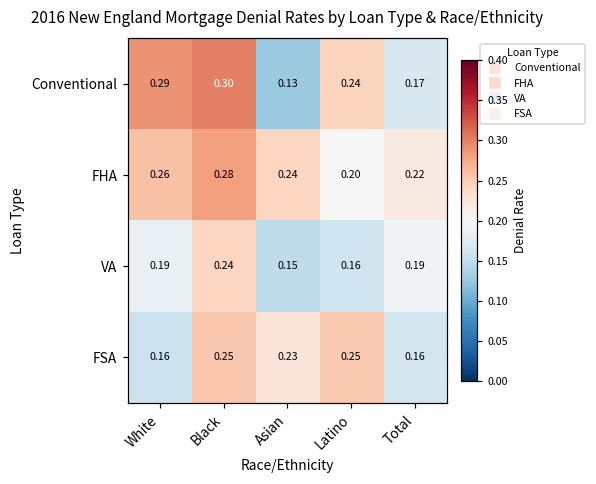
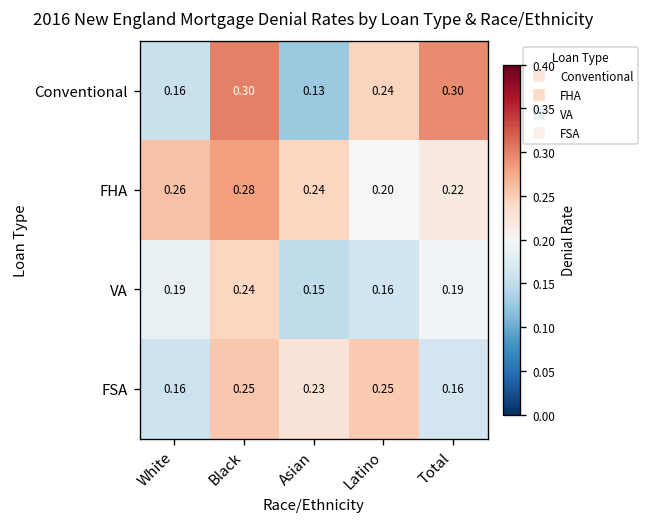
  {
    "Conventional": {
-     "White": 0.29,
+     "White": 0.16,
      "Black": 0.30,
      "Asian": 0.13,
      "Latino": 0.24,
-     "Total": 0.17
+     "Total": 0.30
    },
    "FHA": {
      "White": 0.26,
      "Black": 0.28,
      "Asian": 0.24,
      "Latino": 0.20,
      "Total": 0.22
    },
    "VA": {
      "White": 0.19,
      "Black": 0.24,
      "Asian": 0.15,
      "Latino": 0.16,
      "Total": 0.19
    },
    "FSA": {
      "White": 0.16,
      "Black": 0.25,
      "Asian": 0.23,
      "Latino": 0.25,
      "Total": 0.16
    }
  }
